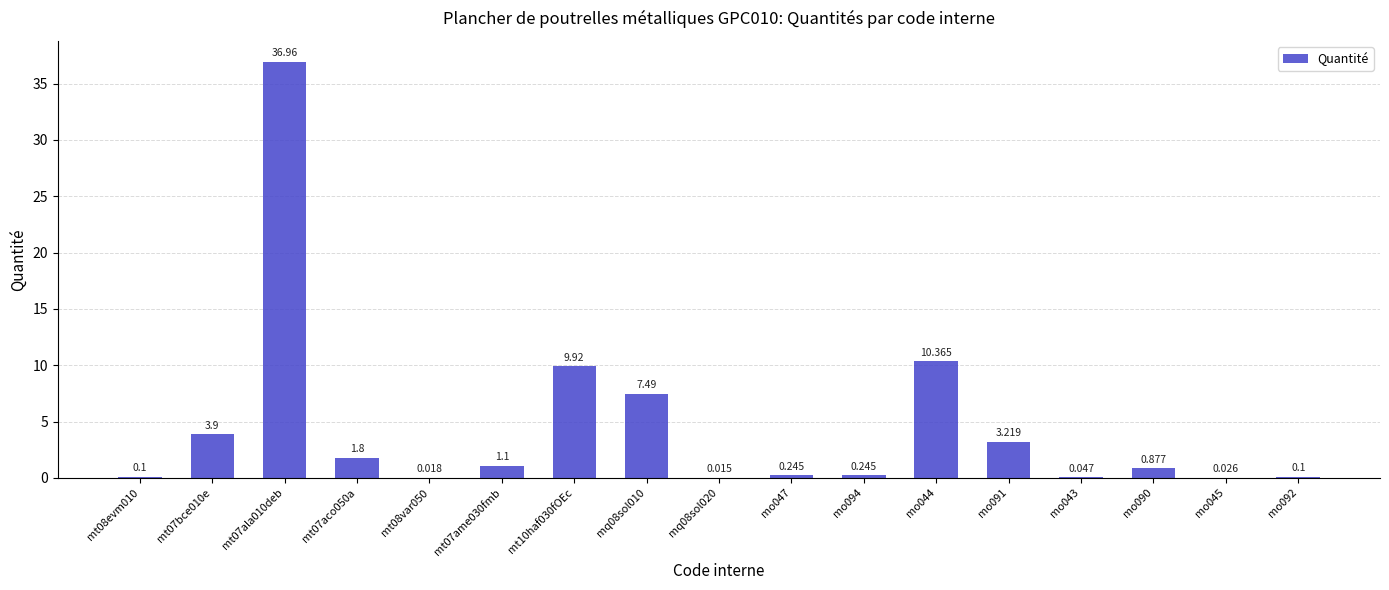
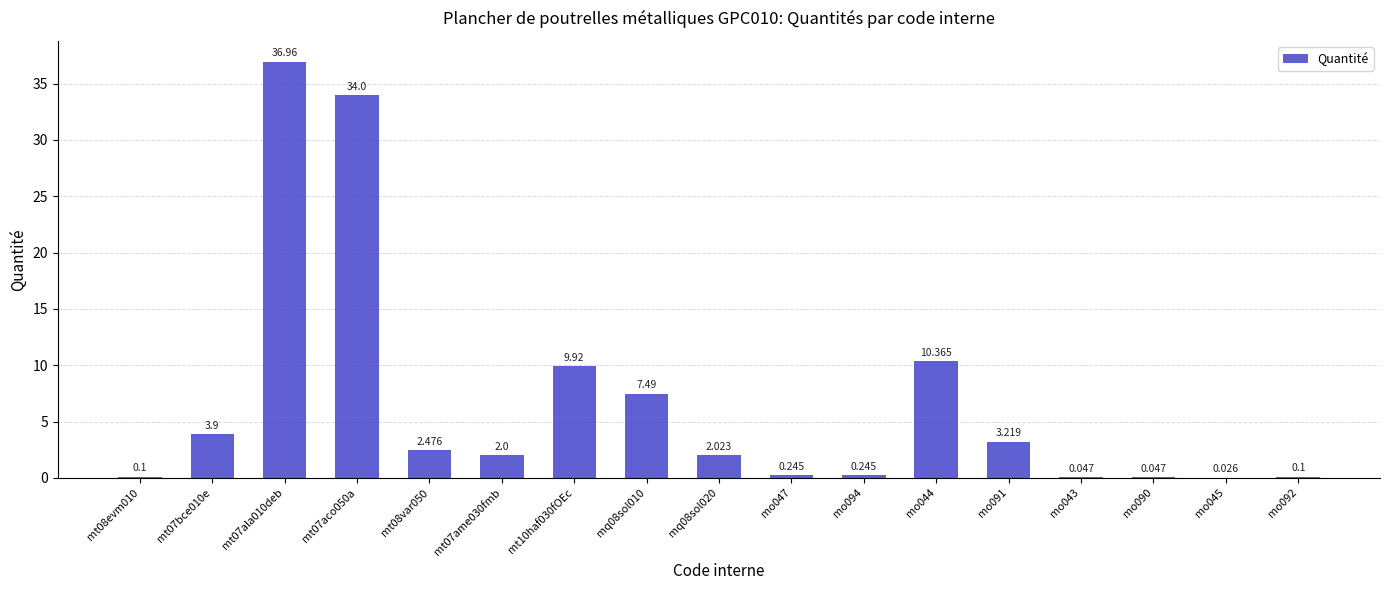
  {
    "mt08evm010": 0.1,
    "mt07bce010e": 3.9,
    "mt07ala010deb": 36.96,
-   "mt07aco050a": 1.8,
-   "mt08var050": 0.018,
-   "mt07ame030fmb": 1.1,
+   "mt07aco050a": 34.0,
+   "mt08var050": 2.476,
+   "mt07ame030fmb": 2.0,
    "mt10haf030fOEc": 9.92,
    "mq08sol010": 7.49,
-   "mq08sol020": 0.015,
+   "mq08sol020": 2.023,
    "mo047": 0.245,
    "mo094": 0.245,
    "mo044": 10.365,
    "mo091": 3.219,
    "mo043": 0.047,
-   "mo090": 0.877,
+   "mo090": 0.047,
    "mo045": 0.026,
    "mo092": 0.1
  }
